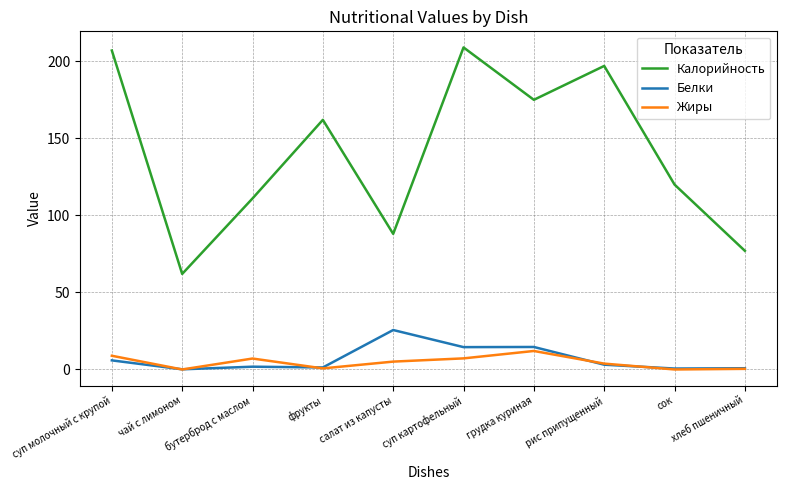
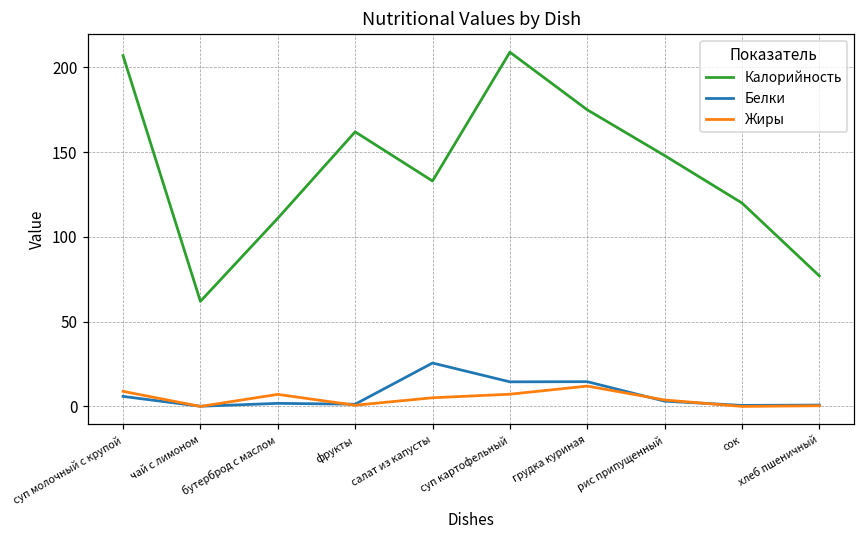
  {
    "Калорийность": {
      "суп молочный с крупой": 207,
      "чай с лимоном": 62,
      "бутерброд с маслом": 111,
      "фрукты": 162,
-     "салат из капусты": 88,
+     "салат из капусты": 133,
      "суп картофельный": 209,
      "грудка куриная": 175,
-     "рис припущенный": 197,
+     "рис припущенный": 148,
      "сок": 120,
      "хлеб пшеничный": 77
    },
    "Белки": {
      "суп молочный с крупой": 6,
      "бутерброд с маслом": 2,
      "салат из капусты": 26,
      "суп картофельный": 15,
      "грудка куриная": 15
    },
    "Жиры": {
      "суп молочный с крупой": 9,
      "бутерброд с маслом": 7,
      "салат из капусты": 5,
      "суп картофельный": 7,
      "грудка куриная": 12
    }
  }
